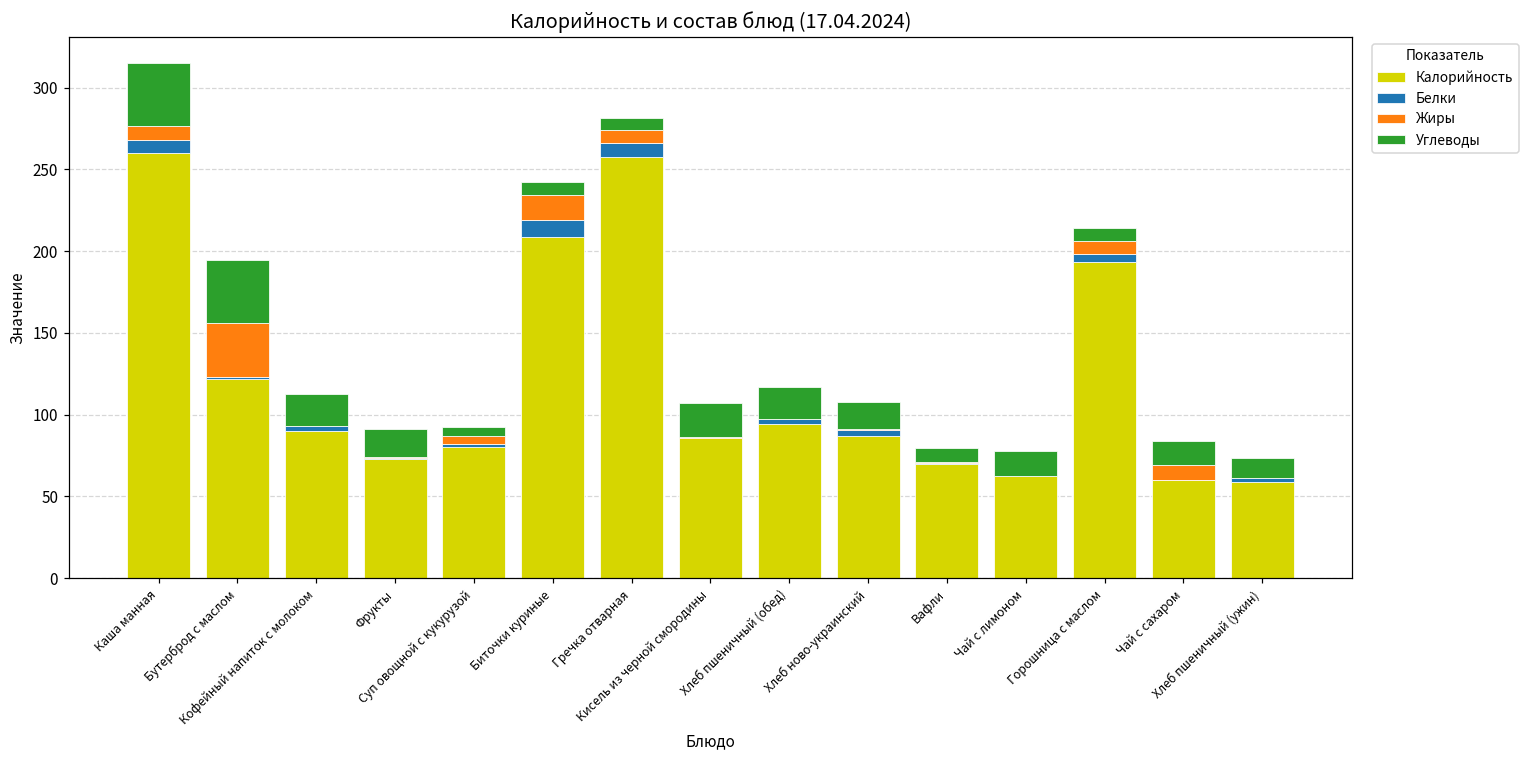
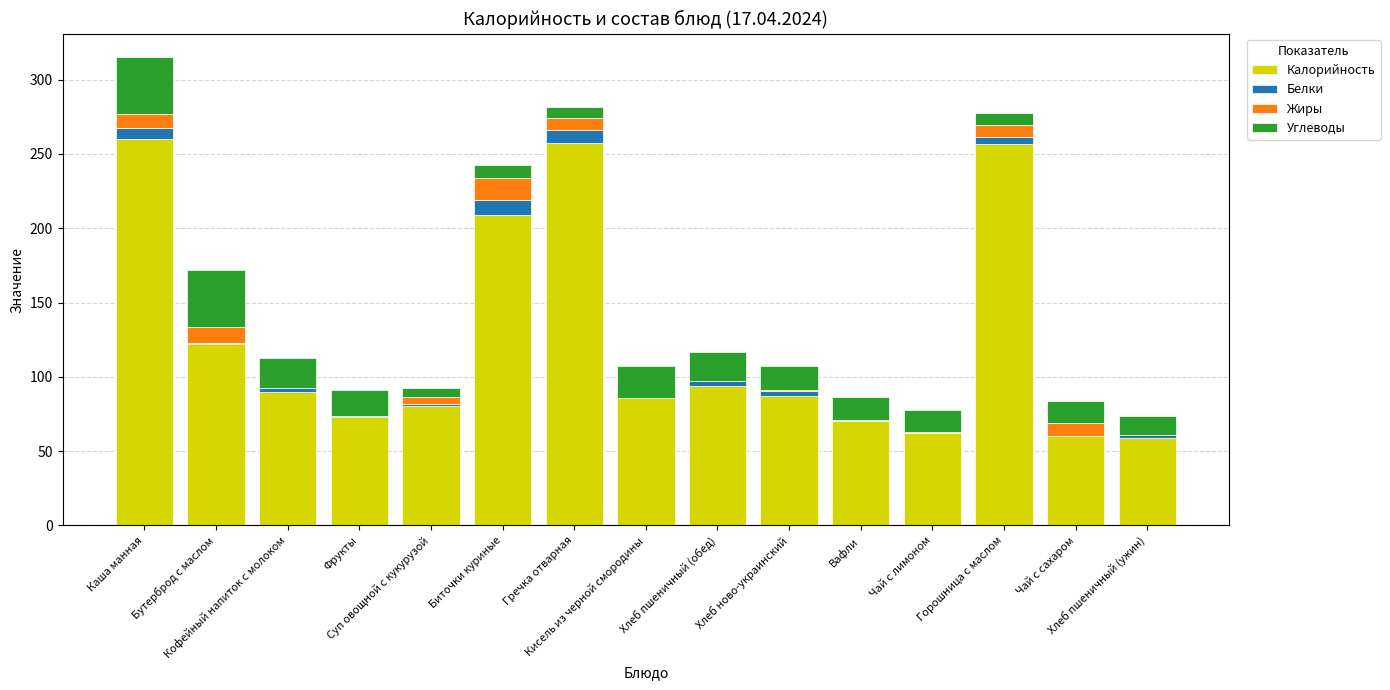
  {
    "Калорийность": {
      "Каша манная": 260,
      "Бутерброд с маслом": 122,
      "Кофейный напиток с молоком": 90,
      "Фрукты": 73,
      "Суп овощной с кукурузой": 80,
      "Биточки куриные": 209,
      "Гречка отварная": 258,
      "Кисель из черной смородины": 86,
      "Хлеб пшеничный (обед)": 94,
      "Хлеб ново-украинский": 87,
      "Вафли": 70,
      "Чай с лимоном": 63,
-     "Горошница с маслом": 193,
+     "Горошница с маслом": 257,
      "Чай с сахаром": 60,
      "Хлеб пшеничный (ужин)": 59
    },
    "Белки": {
      "Каша манная": 8,
      "Кофейный напиток с молоком": 3,
      "Биточки куриные": 11,
      "Гречка отварная": 9,
      "Хлеб пшеничный (обед)": 3,
      "Хлеб ново-украинский": 3,
      "Горошница с маслом": 5,
      "Чай с сахаром": 0,
      "Хлеб пшеничный (ужин)": 2
    },
    "Жиры": {
      "Каша манная": 9,
-     "Бутерброд с маслом": 33,
+     "Бутерброд с маслом": 10,
      "Суп овощной с кукурузой": 5,
      "Биточки куриные": 15,
      "Гречка отварная": 8,
      "Горошница с маслом": 8,
      "Чай с сахаром": 9
    },
    "Углеводы": {
      "Каша манная": 39,
      "Бутерброд с маслом": 38,
      "Кофейный напиток с молоком": 20,
      "Фрукты": 17,
      "Суп овощной с кукурузой": 6,
      "Биточки куриные": 8,
      "Гречка отварная": 7,
      "Кисель из черной смородины": 21,
      "Хлеб пшеничный (обед)": 20,
      "Хлеб ново-украинский": 17,
-     "Вафли": 8,
+     "Вафли": 15,
      "Чай с лимоном": 15,
      "Горошница с маслом": 8,
      "Чай с сахаром": 15,
      "Хлеб пшеничный (ужин)": 12
    }
  }
